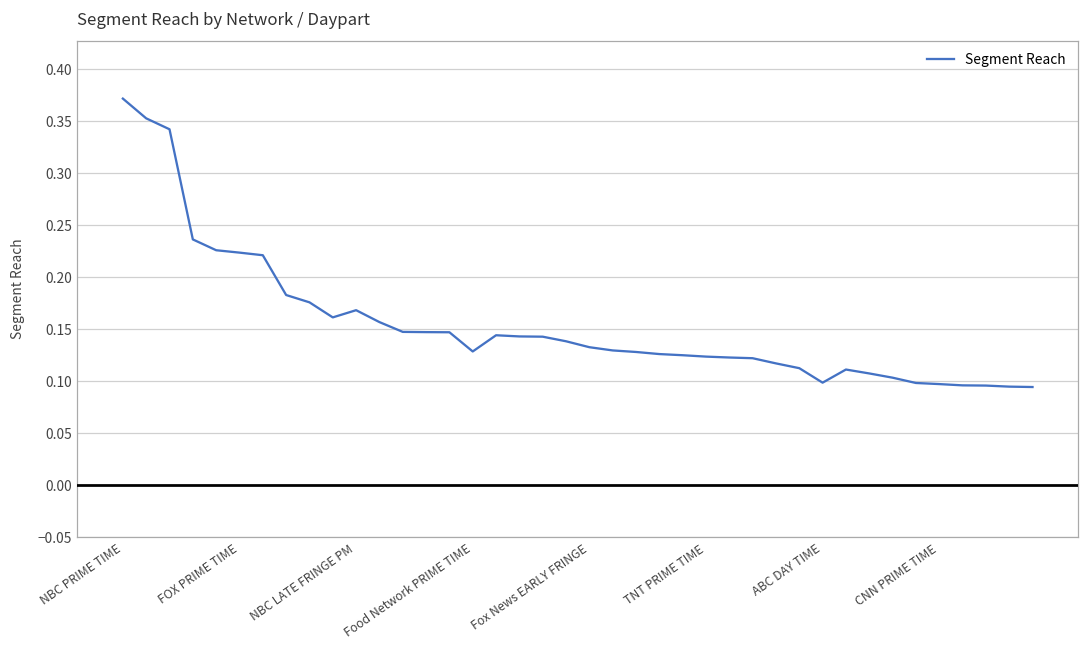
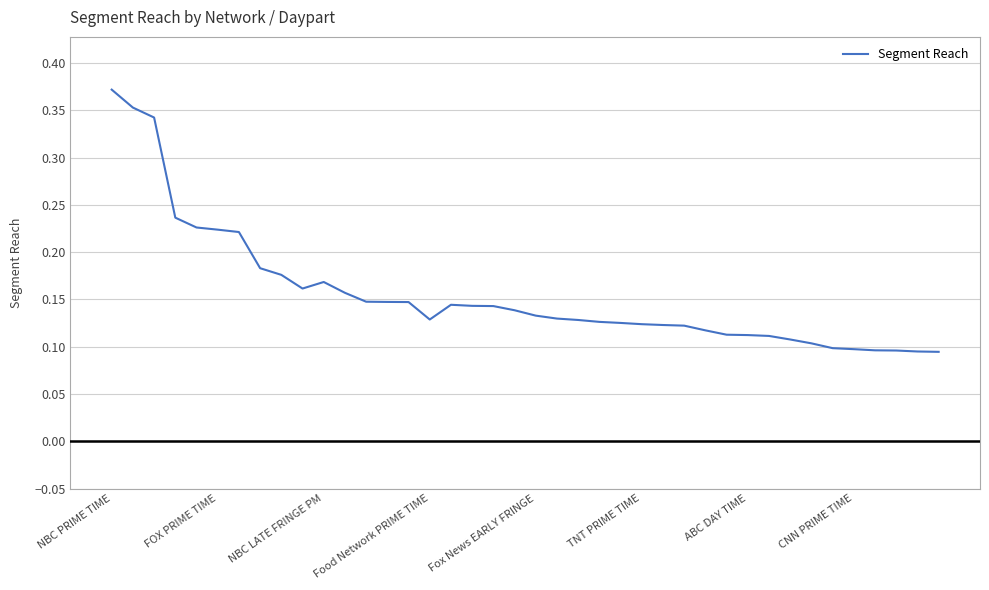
  {
    "NBC PRIME TIME": 0.37,
    "FOX PRIME TIME": 0.22,
    "NBC LATE FRINGE PM": 0.17,
    "Food Network PRIME TIME": 0.13,
    "Fox News EARLY FRINGE": 0.13,
    "TNT PRIME TIME": 0.12,
-   "ABC DAY TIME": 0.10,
+   "ABC DAY TIME": 0.11,
    "CNN PRIME TIME": 0.10
  }
